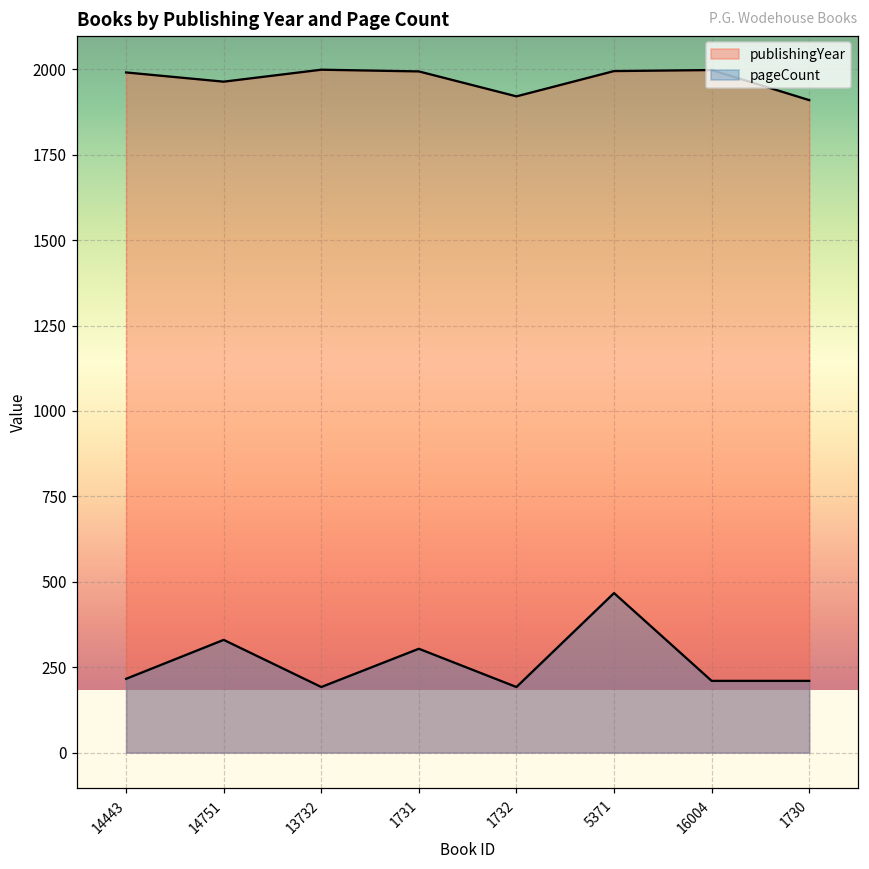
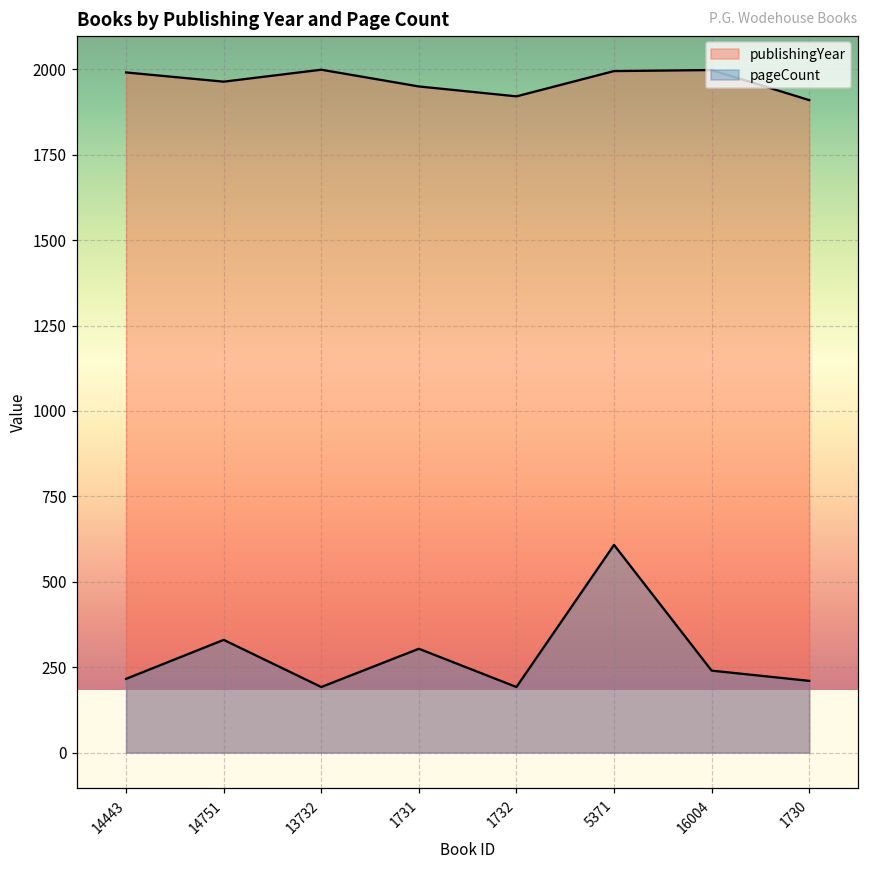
  {
    "publishingYear": {
      "14443": 1990,
      "14751": 1960,
      "13732": 2000,
-     "1731": 1990,
+     "1731": 1950,
      "1732": 1920,
      "5371": 2000,
      "1730": 1910
    },
    "pageCount": {
      "14443": 220,
      "14751": 330,
      "13732": 190,
      "1731": 300,
      "1732": 190,
-     "5371": 470,
-     "16004": 210,
+     "5371": 610,
+     "16004": 240,
      "1730": 210
    }
  }
